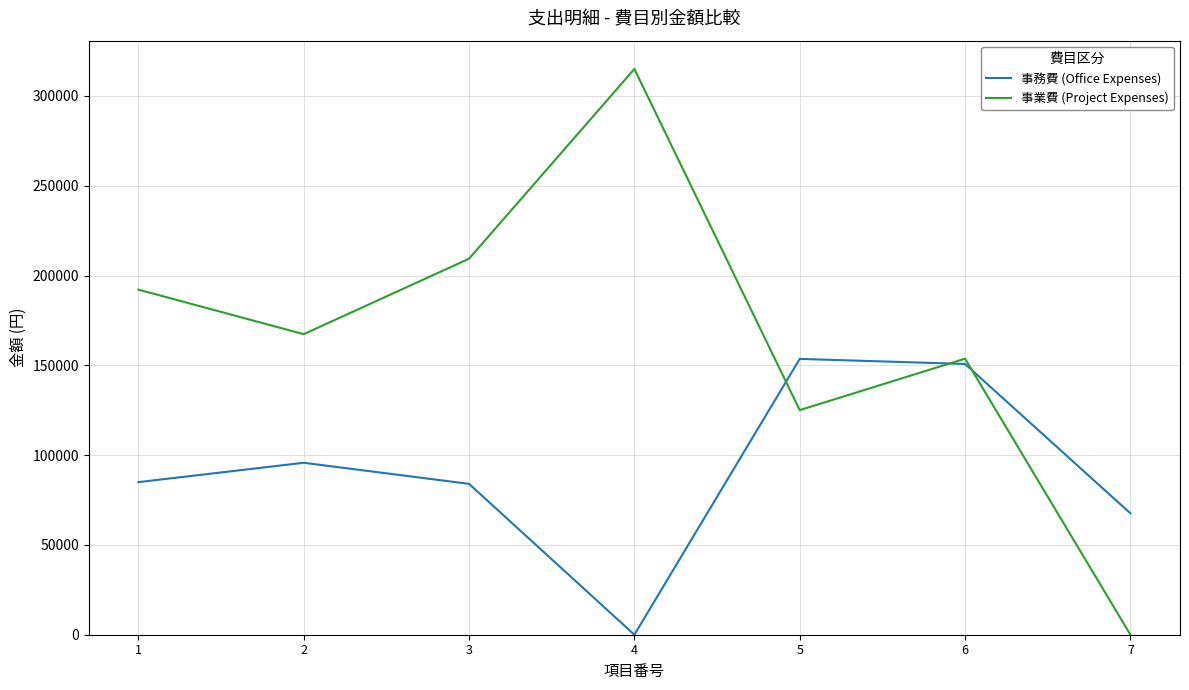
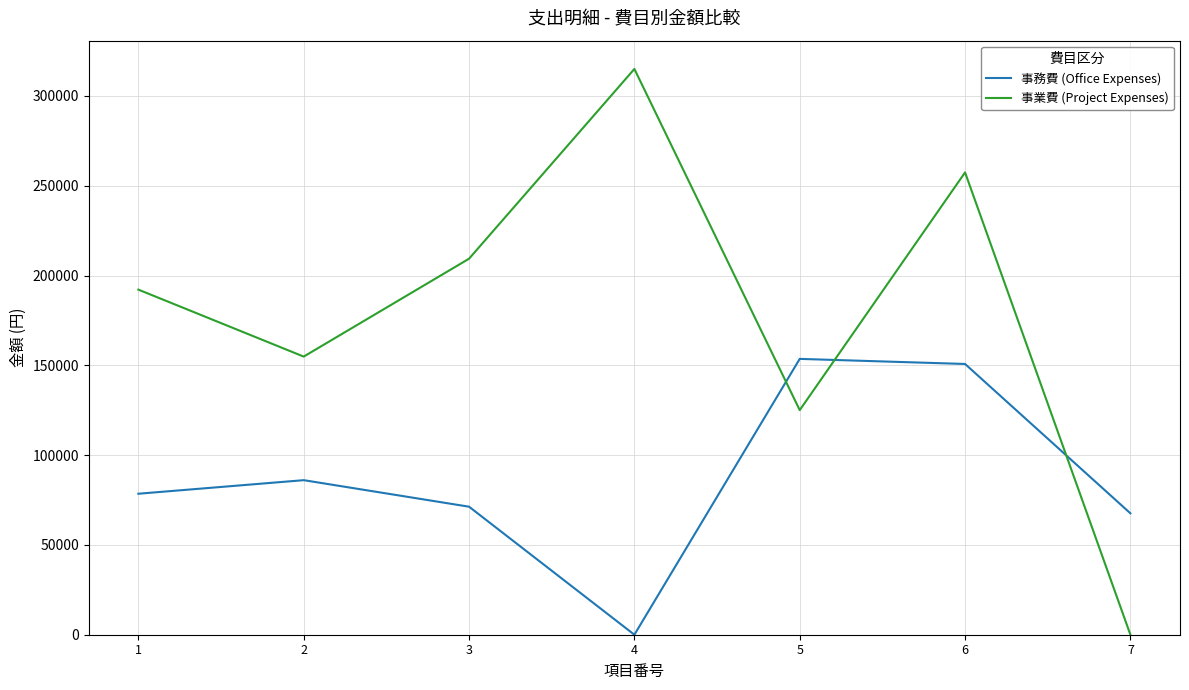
  {
    "事務費 (Office Expenses)": {
-     "1": 85000,
-     "2": 96000,
-     "3": 84000,
+     "1": 79000,
+     "2": 86000,
+     "3": 71000,
      "4": 0,
      "5": 154000,
      "6": 151000,
      "7": 68000
    },
    "事業費 (Project Expenses)": {
      "1": 192000,
-     "2": 167000,
+     "2": 155000,
      "3": 209000,
      "4": 315000,
      "5": 125000,
-     "6": 154000,
+     "6": 257000,
      "7": 0
    }
  }
